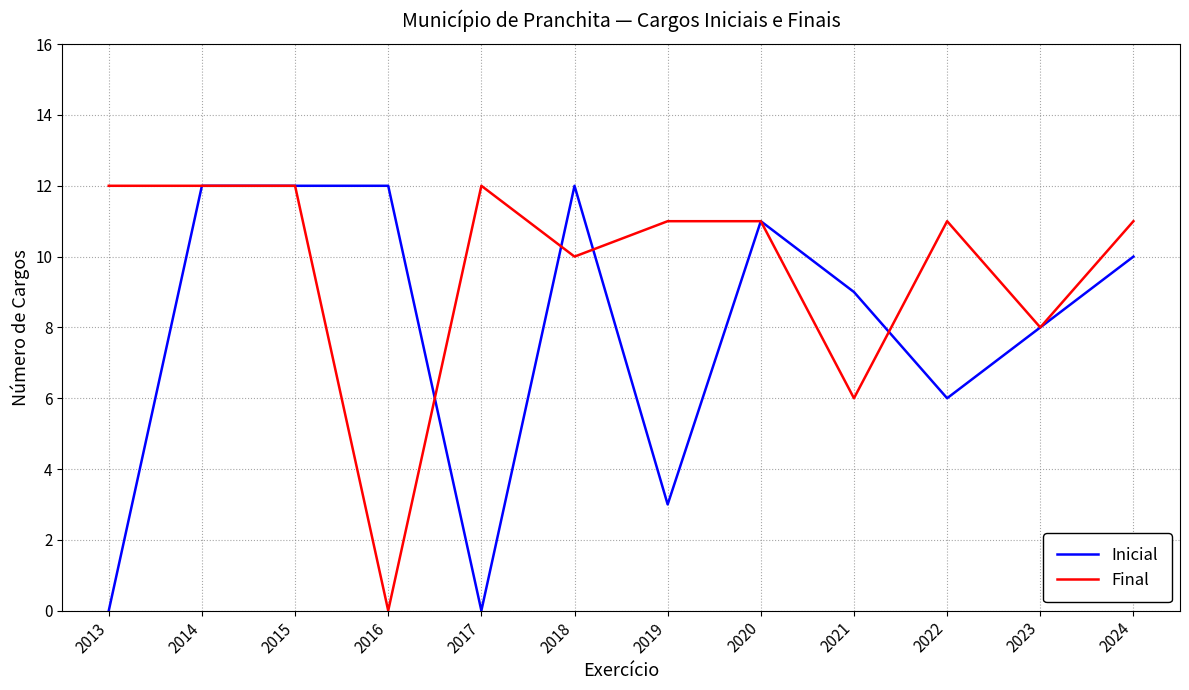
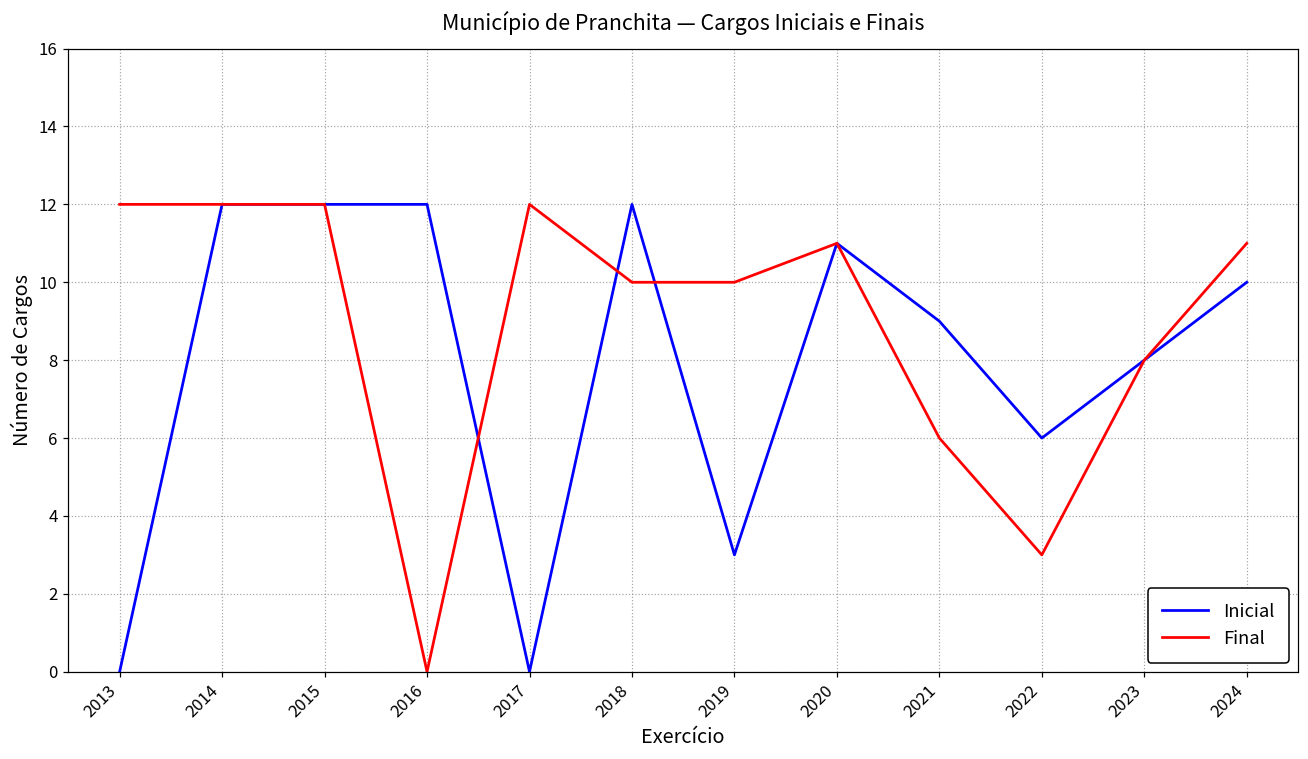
  {
    "Inicial": {
      "2013": 0,
      "2016": 12,
      "2017": 0,
      "2018": 12,
      "2019": 3,
      "2021": 9,
      "2022": 6,
      "2024": 10
    },
    "Final": {
      "2013": 12,
      "2016": 0,
      "2017": 12,
      "2018": 10,
-     "2019": 11,
+     "2019": 10,
      "2021": 6,
-     "2022": 11,
+     "2022": 3,
      "2024": 11
    }
  }
